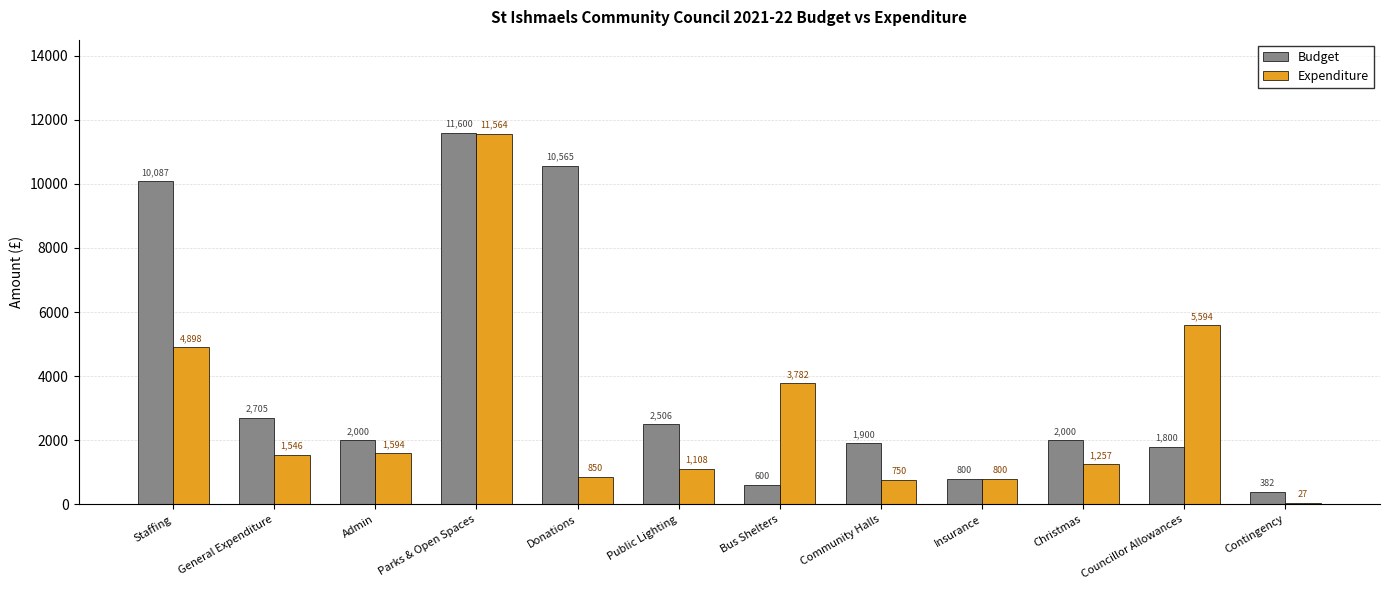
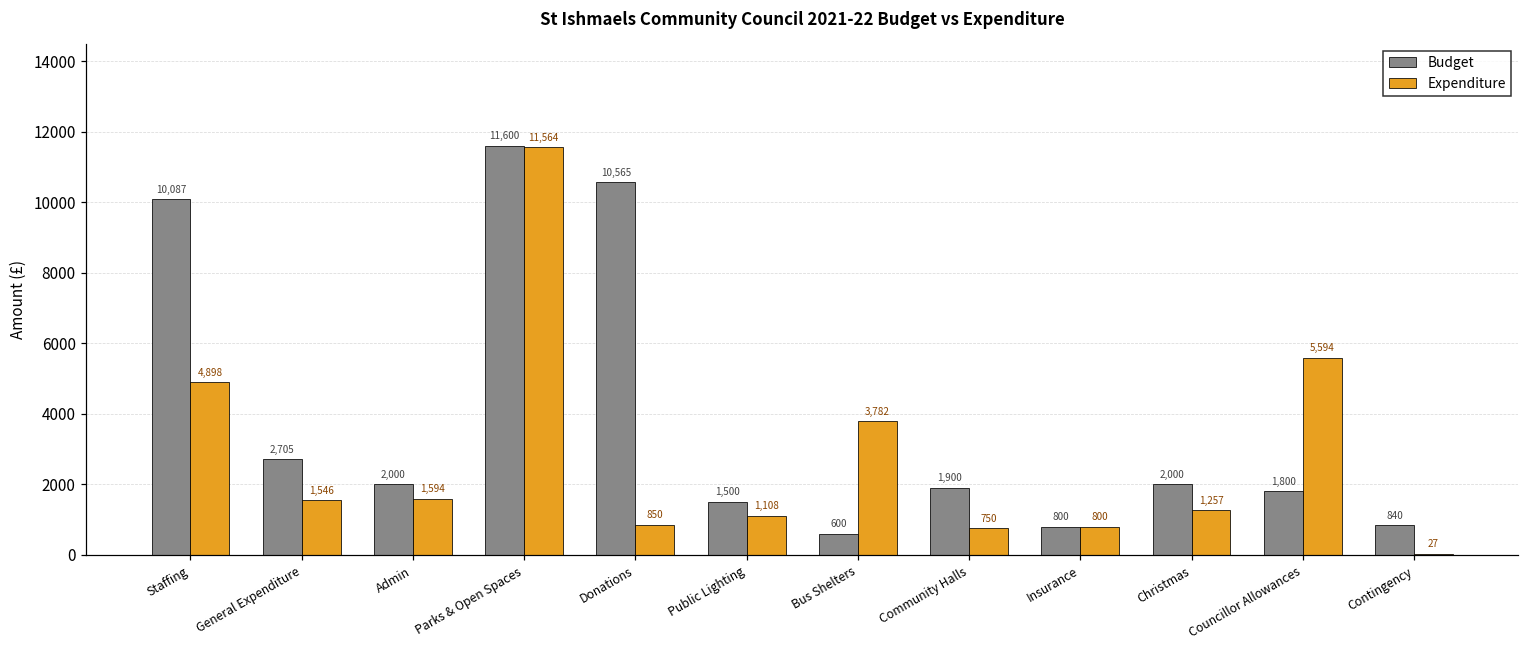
  {
    "Budget": {
      "Staffing": "10,087",
      "General Expenditure": "2,705",
      "Admin": "2,000",
      "Parks & Open Spaces": "11,600",
      "Donations": "10,565",
-     "Public Lighting": "2,506",
+     "Public Lighting": "1,500",
      "Bus Shelters": "600",
      "Community Halls": "1,900",
      "Insurance": "800",
      "Christmas": "2,000",
      "Councillor Allowances": "1,800",
-     "Contingency": "382"
+     "Contingency": "840"
    },
    "Expenditure": {
      "Staffing": "4,898",
      "General Expenditure": "1,546",
      "Admin": "1,594",
      "Parks & Open Spaces": "11,564",
      "Donations": "850",
      "Public Lighting": "1,108",
      "Bus Shelters": "3,782",
      "Community Halls": "750",
      "Insurance": "800",
      "Christmas": "1,257",
      "Councillor Allowances": "5,594",
      "Contingency": "27"
    }
  }
